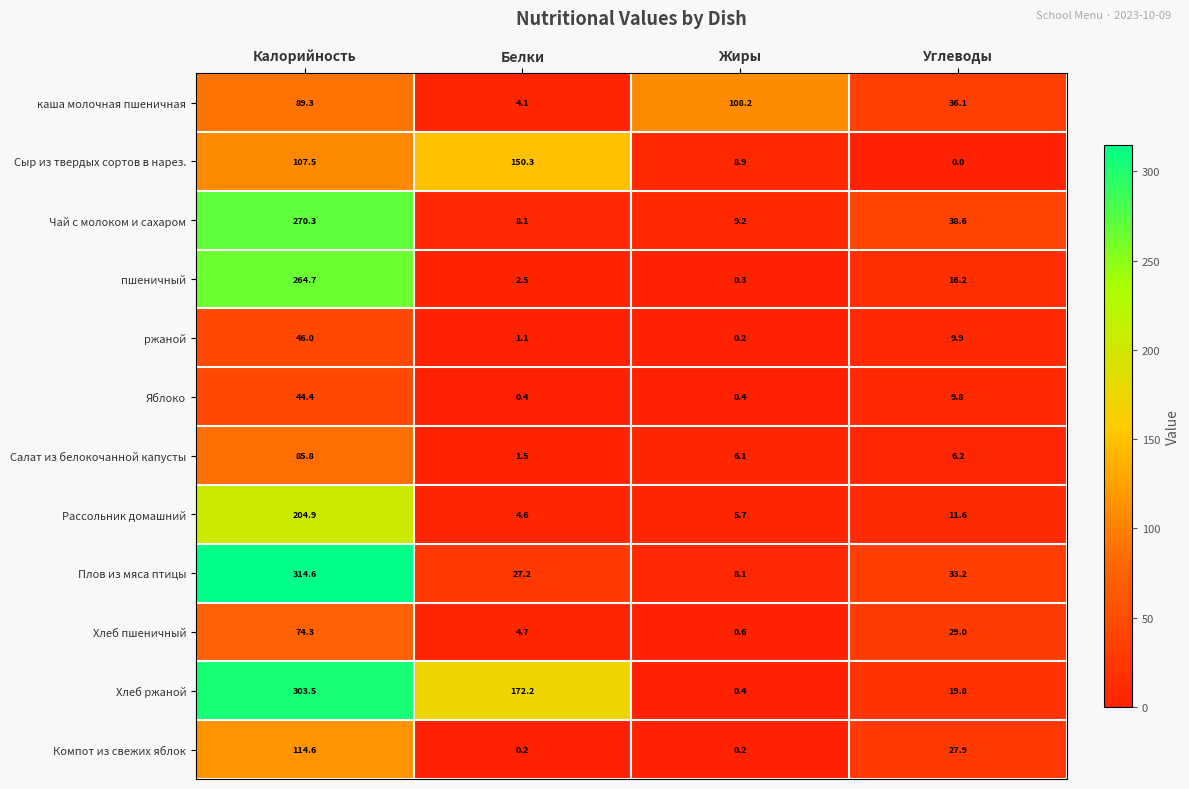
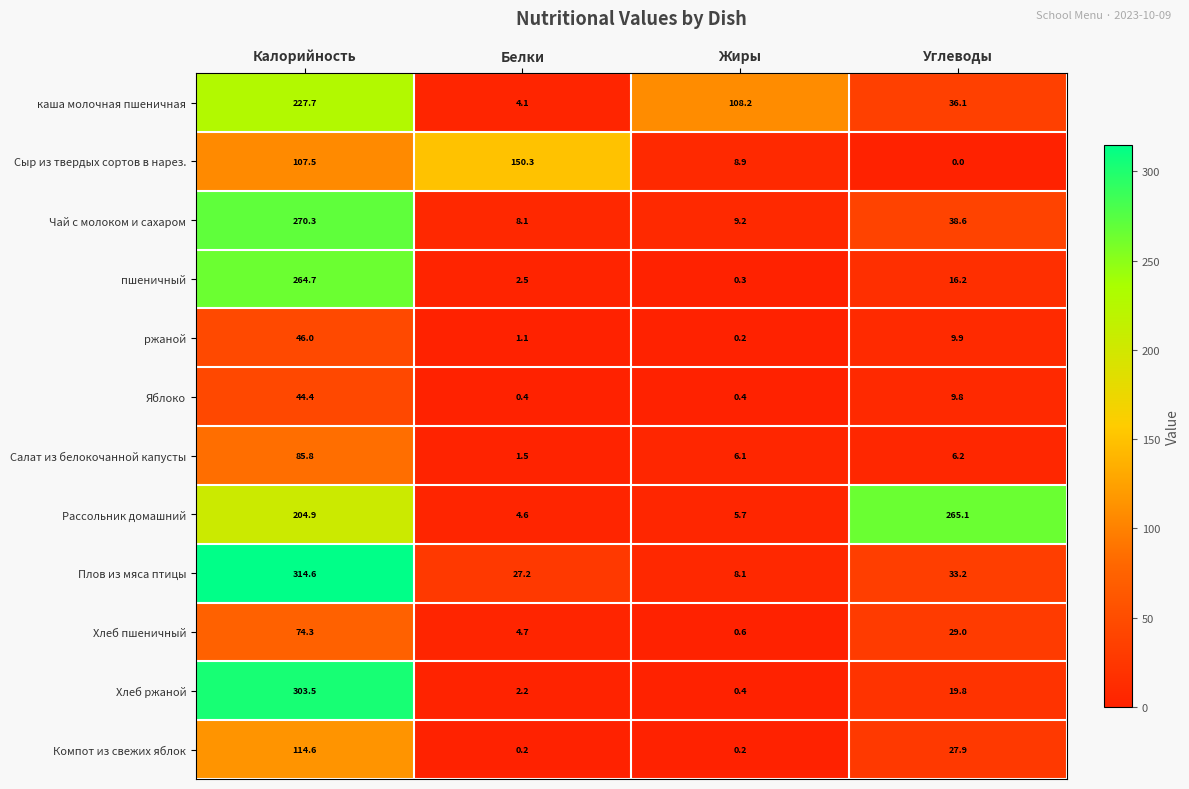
  {
    "каша молочная пшеничная": {
-     "Калорийность": 89.3,
+     "Калорийность": 227.7,
      "Белки": 4.1,
      "Жиры": 108.2,
      "Углеводы": 36.1
    },
    "Сыр из твердых сортов в нарез.": {
      "Калорийность": 107.5,
      "Белки": 150.3,
      "Жиры": 8.9,
      "Углеводы": 0.0
    },
    "Чай с молоком и сахаром": {
      "Калорийность": 270.3,
      "Белки": 8.1,
      "Жиры": 9.2,
      "Углеводы": 38.6
    },
    "пшеничный": {
      "Калорийность": 264.7,
      "Белки": 2.5,
      "Жиры": 0.3,
      "Углеводы": 16.2
    },
    "ржаной": {
      "Калорийность": 46.0,
      "Белки": 1.1,
      "Жиры": 0.2,
      "Углеводы": 9.9
    },
    "Яблоко": {
      "Калорийность": 44.4,
      "Белки": 0.4,
      "Жиры": 0.4,
      "Углеводы": 9.8
    },
    "Салат из белокочанной капусты": {
      "Калорийность": 85.8,
      "Белки": 1.5,
      "Жиры": 6.1,
      "Углеводы": 6.2
    },
    "Рассольник домашний": {
      "Калорийность": 204.9,
      "Белки": 4.6,
      "Жиры": 5.7,
-     "Углеводы": 11.6
+     "Углеводы": 265.1
    },
    "Плов из мяса птицы": {
      "Калорийность": 314.6,
      "Белки": 27.2,
      "Жиры": 8.1,
      "Углеводы": 33.2
    },
    "Хлеб пшеничный": {
      "Калорийность": 74.3,
      "Белки": 4.7,
      "Жиры": 0.6,
      "Углеводы": 29.0
    },
    "Хлеб ржаной": {
      "Калорийность": 303.5,
-     "Белки": 172.2,
+     "Белки": 2.2,
      "Жиры": 0.4,
      "Углеводы": 19.8
    },
    "Компот из свежих яблок": {
      "Калорийность": 114.6,
      "Белки": 0.2,
      "Жиры": 0.2,
      "Углеводы": 27.9
    }
  }
